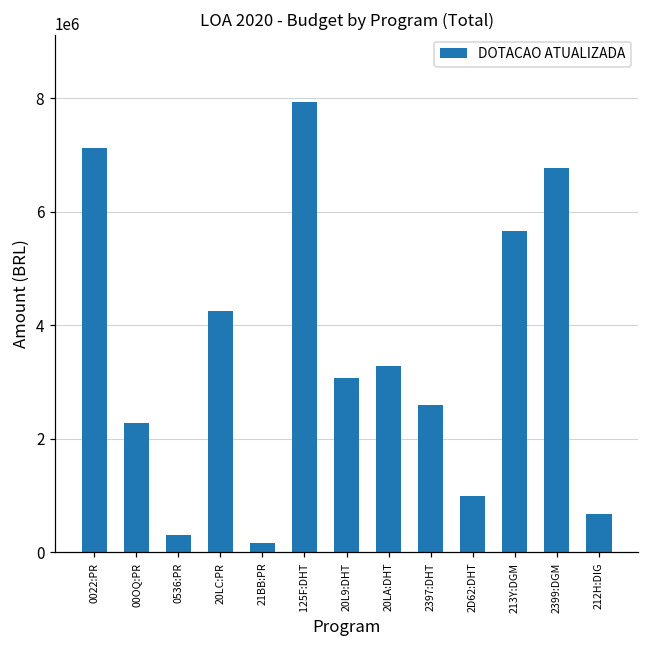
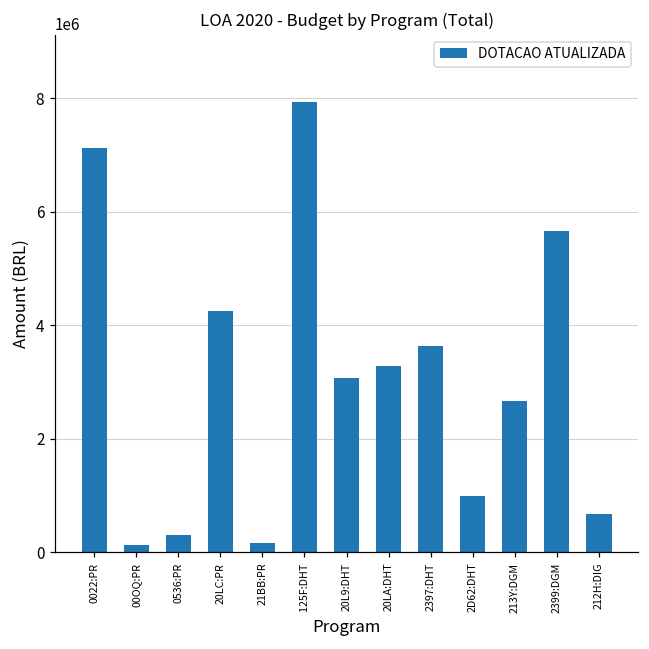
  {
    "0022:PR": 7100000,
-   "00OQ:PR": 2300000,
+   "00OQ:PR": 100000,
    "0536:PR": 300000,
    "20LC:PR": 4300000,
    "21BB:PR": 200000,
    "125F:DHT": 7900000,
    "20L9:DHT": 3100000,
    "20LA:DHT": 3300000,
-   "2397:DHT": 2600000,
+   "2397:DHT": 3600000,
    "2D62:DHT": 1000000,
-   "213Y:DGM": 5600000,
-   "2399:DGM": 6800000,
+   "213Y:DGM": 2700000,
+   "2399:DGM": 5700000,
    "212H:DIG": 700000
  }
